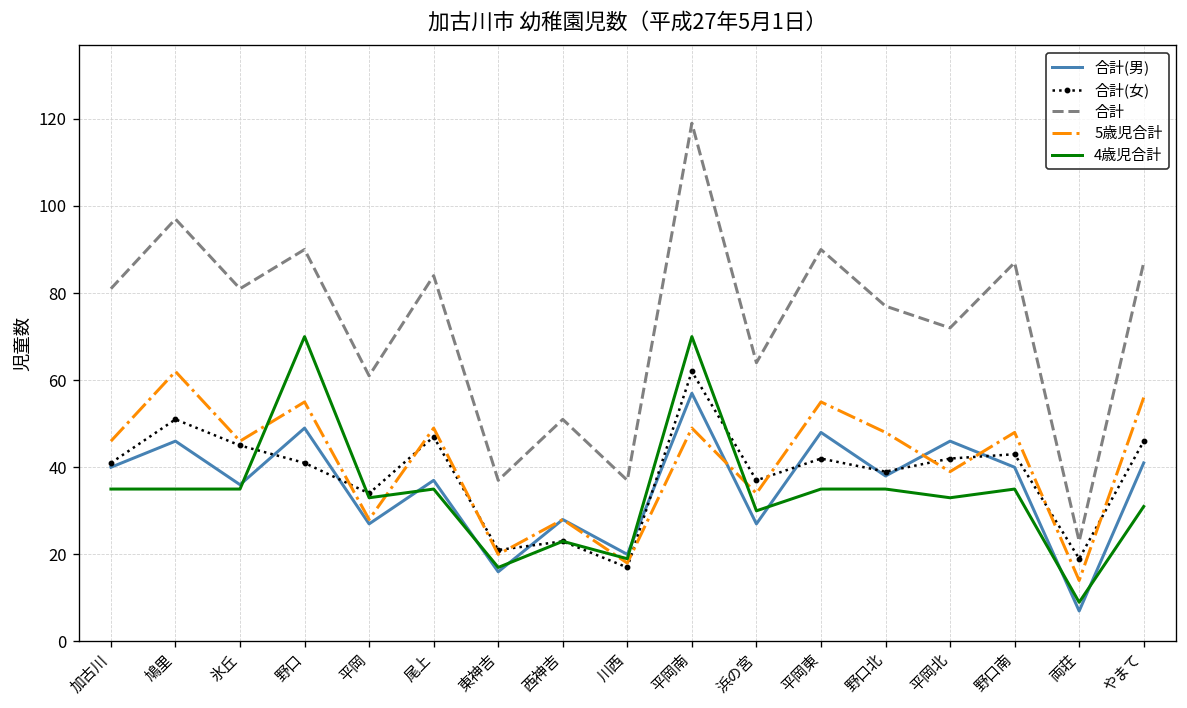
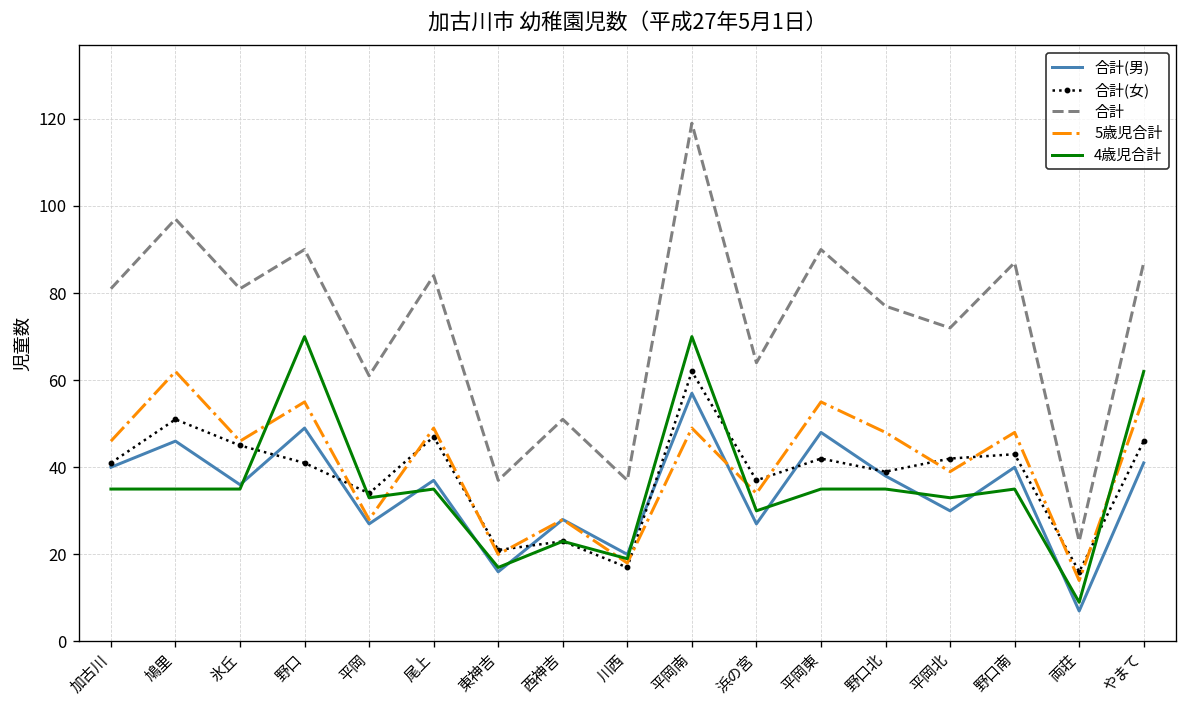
  {
    "合計(男)": {
      "加古川": 40,
      "鳩里": 46,
      "氷丘": 36,
      "野口": 49,
      "平岡": 27,
      "尾上": 37,
      "東神吉": 16,
      "川西": 20,
      "平岡南": 57,
      "浜の宮": 27,
      "平岡東": 48,
      "野口北": 38,
-     "平岡北": 46,
+     "平岡北": 30,
      "野口南": 40,
      "両荘": 7,
      "やまて": 41
    },
    "合計(女)": {
      "加古川": 41,
      "鳩里": 51,
      "氷丘": 45,
      "野口": 41,
      "平岡": 34,
      "尾上": 47,
      "東神吉": 21,
      "川西": 17,
      "平岡南": 62,
      "浜の宮": 37,
      "平岡東": 42,
      "野口北": 39,
      "平岡北": 42,
      "野口南": 43,
-     "両荘": 19,
+     "両荘": 16,
      "やまて": 46
    },
    "合計": {
      "加古川": 81,
      "鳩里": 97,
      "氷丘": 81,
      "野口": 90,
      "平岡": 61,
      "尾上": 84,
      "東神吉": 37,
      "西神吉": 51,
      "川西": 37,
      "平岡南": 119,
      "浜の宮": 64,
      "平岡東": 90,
      "野口北": 77,
      "平岡北": 72,
      "野口南": 87,
      "両荘": 23,
      "やまて": 87
    },
    "5歳児合計": {
      "加古川": 46,
      "鳩里": 62,
      "氷丘": 46,
      "野口": 55,
      "平岡": 28,
      "尾上": 49,
      "東神吉": 20,
      "川西": 18,
      "平岡南": 49,
      "浜の宮": 34,
      "平岡東": 55,
      "野口北": 48,
      "平岡北": 39,
      "野口南": 48,
      "両荘": 14,
      "やまて": 56
    },
    "4歳児合計": {
      "加古川": 35,
      "鳩里": 35,
      "氷丘": 35,
      "野口": 70,
      "平岡": 33,
      "尾上": 35,
      "東神吉": 17,
      "川西": 19,
      "平岡南": 70,
      "浜の宮": 30,
      "平岡東": 35,
      "野口北": 35,
      "平岡北": 33,
      "野口南": 35,
      "両荘": 9,
-     "やまて": 31
+     "やまて": 62
    }
  }
